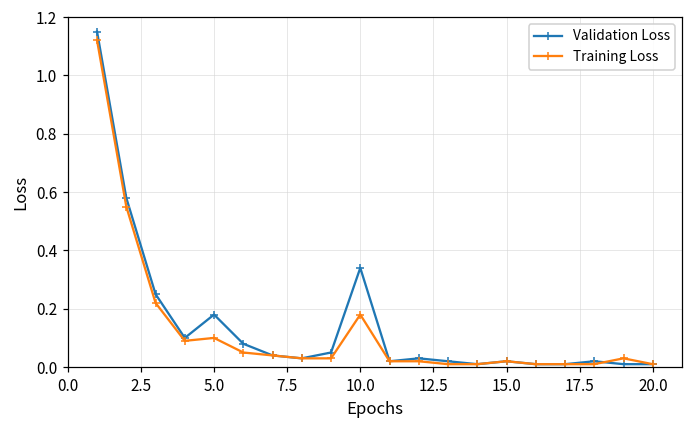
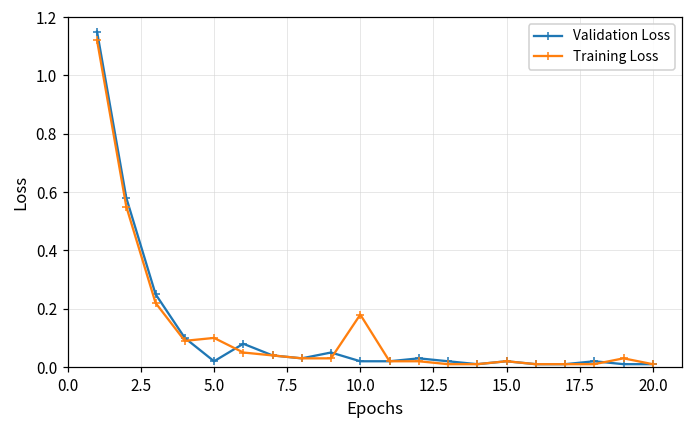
  {
    "Validation Loss": {
-     "5.0": 0.18,
-     "10.0": 0.34
+     "5.0": 0.02,
+     "10.0": 0.02
    },
    "Training Loss": {
      "5.0": 0.10,
      "10.0": 0.18
    }
  }
